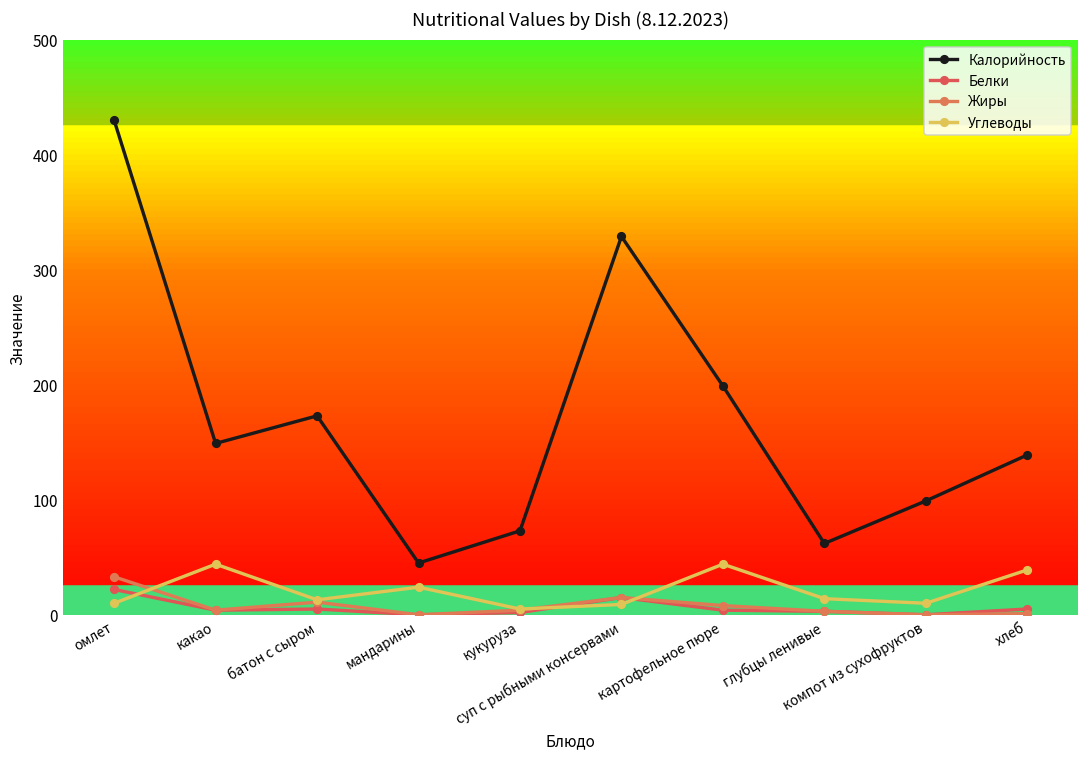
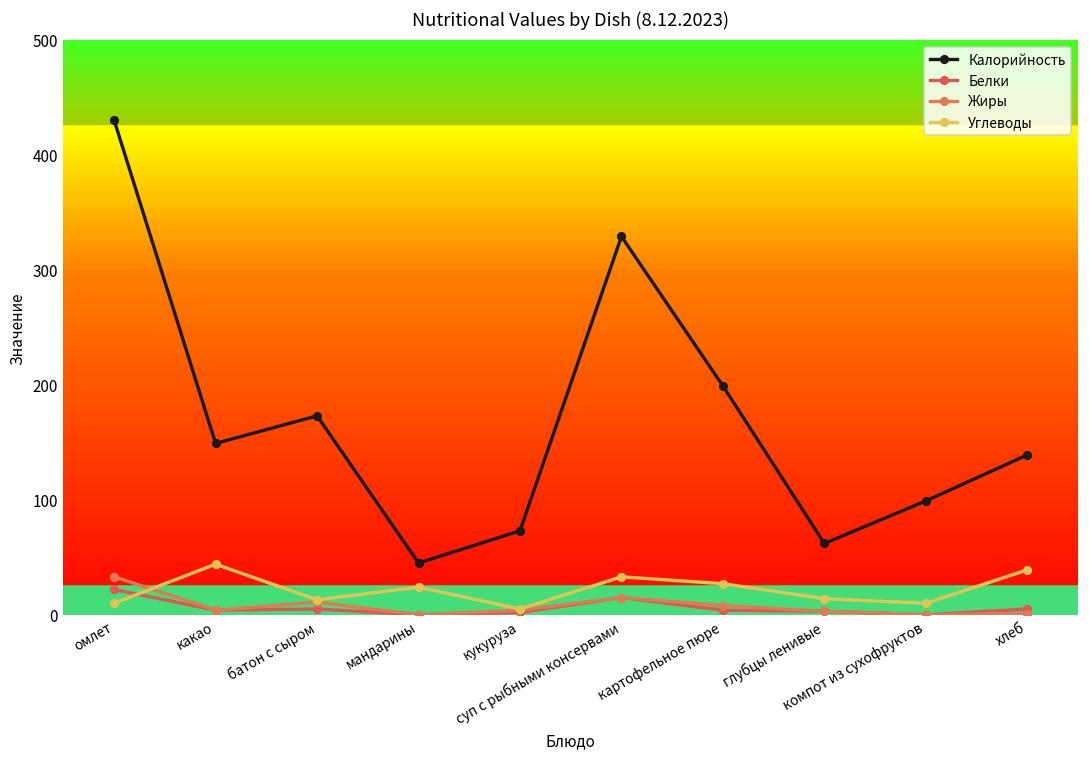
  {
    "Калорийность": {
      "омлет": 430,
      "какао": 149,
      "батон с сыром": 173,
      "мандарины": 45,
      "кукуруза": 73,
      "суп с рыбными консервами": 329,
      "картофельное пюре": 199,
      "глубцы ленивые": 62,
      "компот из сухофруктов": 99,
      "хлеб": 139
    },
    "Углеводы": {
      "омлет": 10,
      "какао": 44,
      "мандарины": 24,
-     "суп с рыбными консервами": 9,
-     "картофельное пюре": 44,
+     "суп с рыбными консервами": 33,
+     "картофельное пюре": 27,
      "глубцы ленивые": 14,
      "компот из сухофруктов": 10,
      "хлеб": 39
    }
  }
